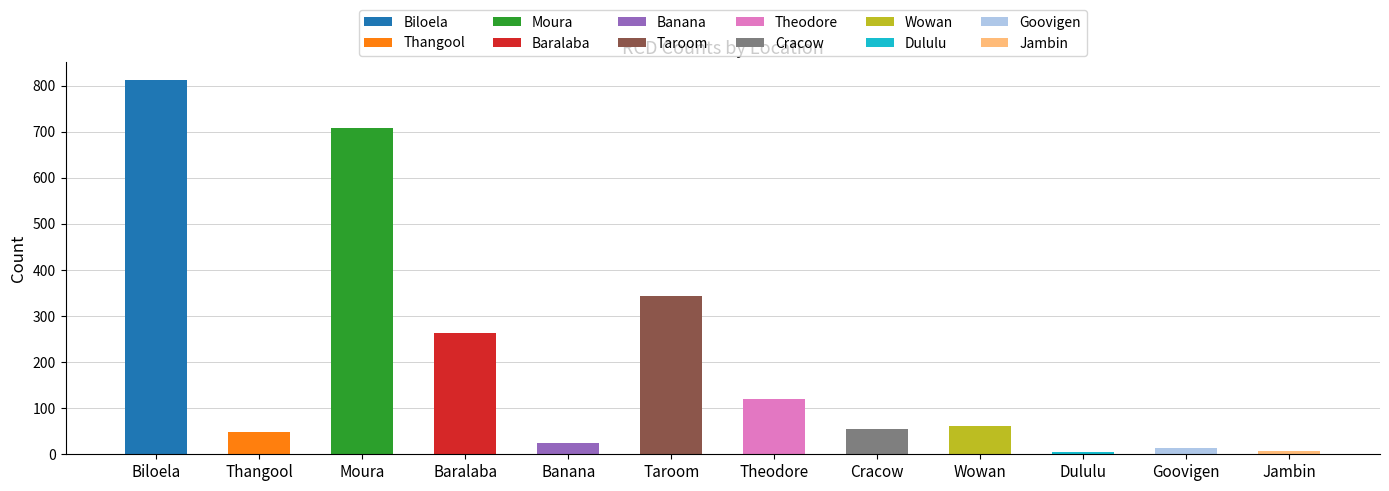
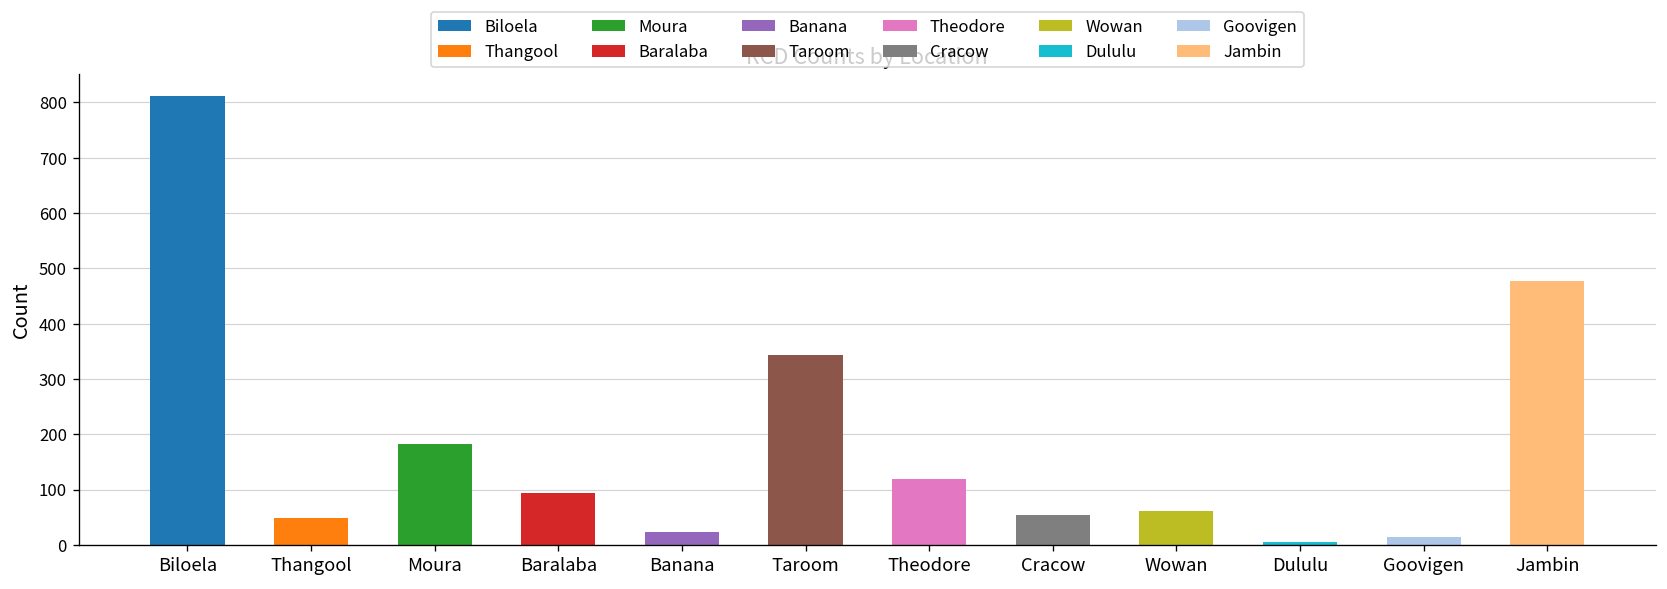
  {
    "Biloela": 810,
    "Thangool": 50,
-   "Moura": 710,
-   "Baralaba": 260,
+   "Moura": 180,
+   "Baralaba": 90,
    "Banana": 20,
    "Taroom": 340,
    "Theodore": 120,
    "Cracow": 50,
    "Wowan": 60,
    "Goovigen": 10,
-   "Jambin": 10
+   "Jambin": 480
  }
